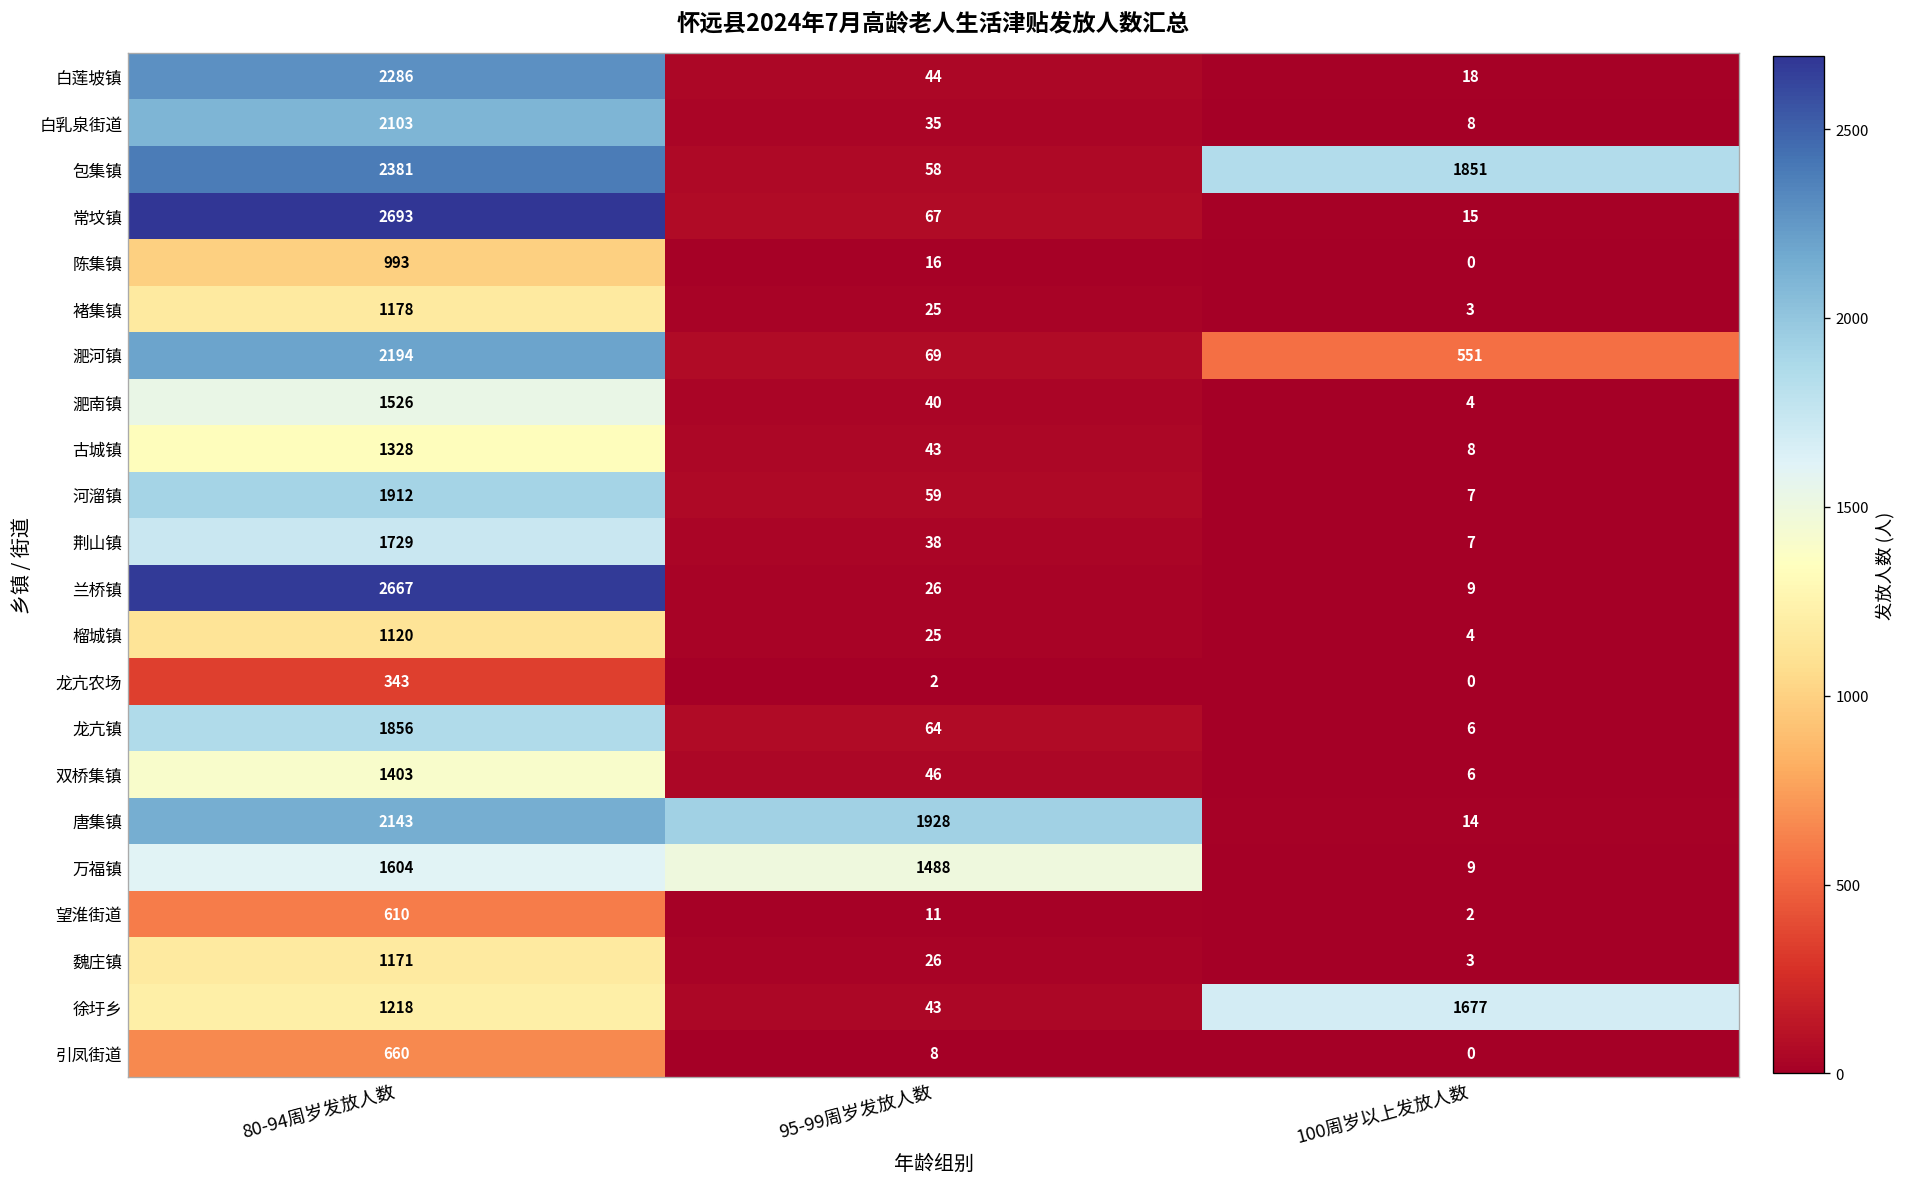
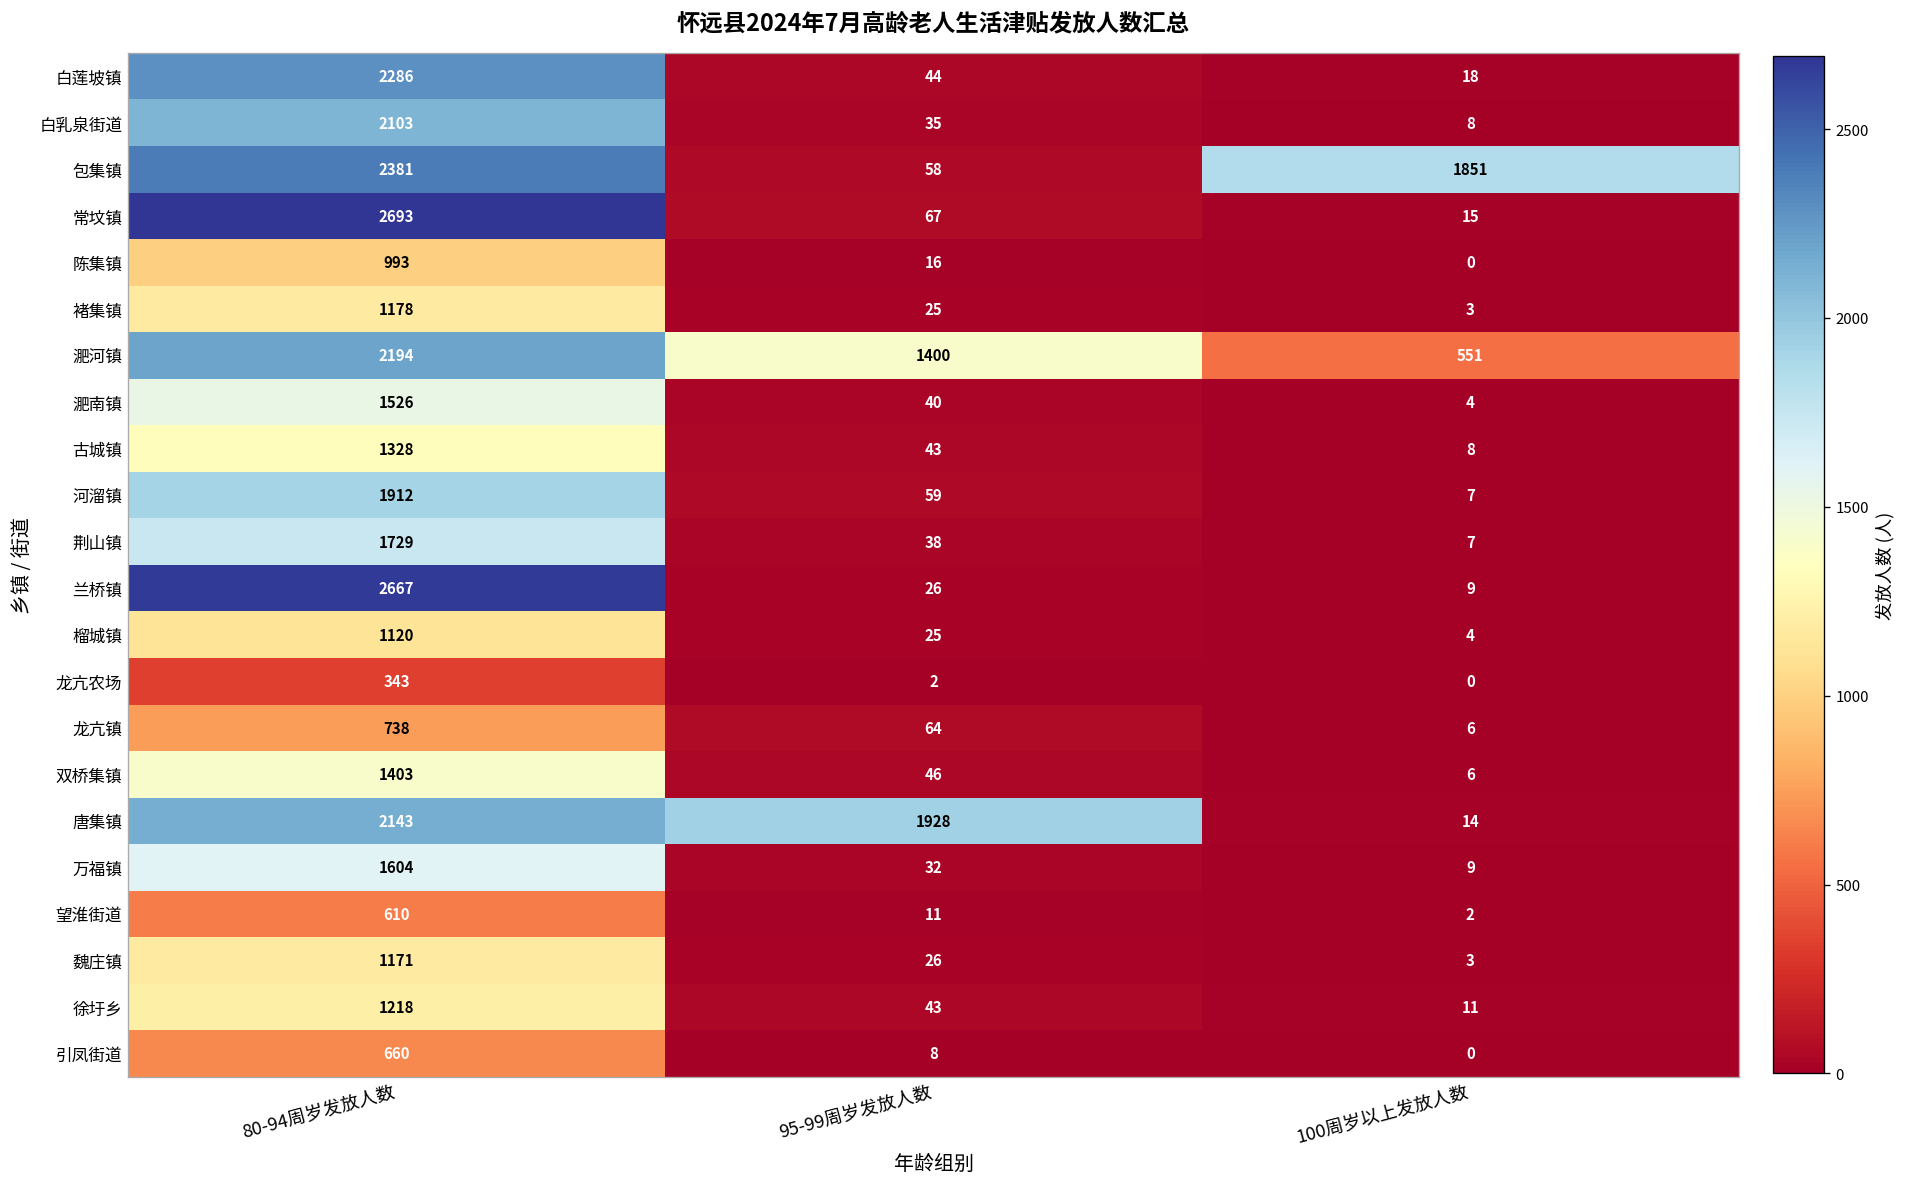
  {
    "白莲坡镇": {
      "80-94周岁发放人数": 2286,
      "95-99周岁发放人数": 44,
      "100周岁以上发放人数": 18
    },
    "白乳泉街道": {
      "80-94周岁发放人数": 2103,
      "95-99周岁发放人数": 35,
      "100周岁以上发放人数": 8
    },
    "包集镇": {
      "80-94周岁发放人数": 2381,
      "95-99周岁发放人数": 58,
      "100周岁以上发放人数": 1851
    },
    "常坟镇": {
      "80-94周岁发放人数": 2693,
      "95-99周岁发放人数": 67,
      "100周岁以上发放人数": 15
    },
    "陈集镇": {
      "80-94周岁发放人数": 993,
      "95-99周岁发放人数": 16,
      "100周岁以上发放人数": 0
    },
    "褚集镇": {
      "80-94周岁发放人数": 1178,
      "95-99周岁发放人数": 25,
      "100周岁以上发放人数": 3
    },
    "淝河镇": {
      "80-94周岁发放人数": 2194,
-     "95-99周岁发放人数": 69,
+     "95-99周岁发放人数": 1400,
      "100周岁以上发放人数": 551
    },
    "淝南镇": {
      "80-94周岁发放人数": 1526,
      "95-99周岁发放人数": 40,
      "100周岁以上发放人数": 4
    },
    "古城镇": {
      "80-94周岁发放人数": 1328,
      "95-99周岁发放人数": 43,
      "100周岁以上发放人数": 8
    },
    "河溜镇": {
      "80-94周岁发放人数": 1912,
      "95-99周岁发放人数": 59,
      "100周岁以上发放人数": 7
    },
    "荆山镇": {
      "80-94周岁发放人数": 1729,
      "95-99周岁发放人数": 38,
      "100周岁以上发放人数": 7
    },
    "兰桥镇": {
      "80-94周岁发放人数": 2667,
      "95-99周岁发放人数": 26,
      "100周岁以上发放人数": 9
    },
    "榴城镇": {
      "80-94周岁发放人数": 1120,
      "95-99周岁发放人数": 25,
      "100周岁以上发放人数": 4
    },
    "龙亢农场": {
      "80-94周岁发放人数": 343,
      "95-99周岁发放人数": 2,
      "100周岁以上发放人数": 0
    },
    "龙亢镇": {
-     "80-94周岁发放人数": 1856,
+     "80-94周岁发放人数": 738,
      "95-99周岁发放人数": 64,
      "100周岁以上发放人数": 6
    },
    "双桥集镇": {
      "80-94周岁发放人数": 1403,
      "95-99周岁发放人数": 46,
      "100周岁以上发放人数": 6
    },
    "唐集镇": {
      "80-94周岁发放人数": 2143,
      "95-99周岁发放人数": 1928,
      "100周岁以上发放人数": 14
    },
    "万福镇": {
      "80-94周岁发放人数": 1604,
-     "95-99周岁发放人数": 1488,
+     "95-99周岁发放人数": 32,
      "100周岁以上发放人数": 9
    },
    "望淮街道": {
      "80-94周岁发放人数": 610,
      "95-99周岁发放人数": 11,
      "100周岁以上发放人数": 2
    },
    "魏庄镇": {
      "80-94周岁发放人数": 1171,
      "95-99周岁发放人数": 26,
      "100周岁以上发放人数": 3
    },
    "徐圩乡": {
      "80-94周岁发放人数": 1218,
      "95-99周岁发放人数": 43,
-     "100周岁以上发放人数": 1677
+     "100周岁以上发放人数": 11
    },
    "引凤街道": {
      "80-94周岁发放人数": 660,
      "95-99周岁发放人数": 8,
      "100周岁以上发放人数": 0
    }
  }
